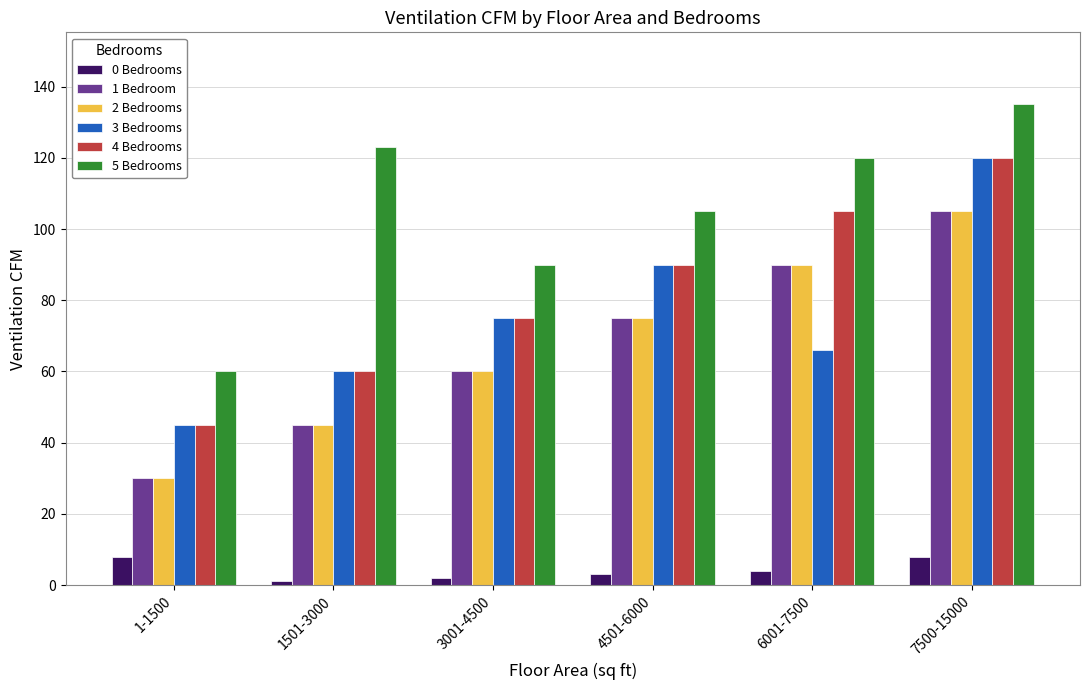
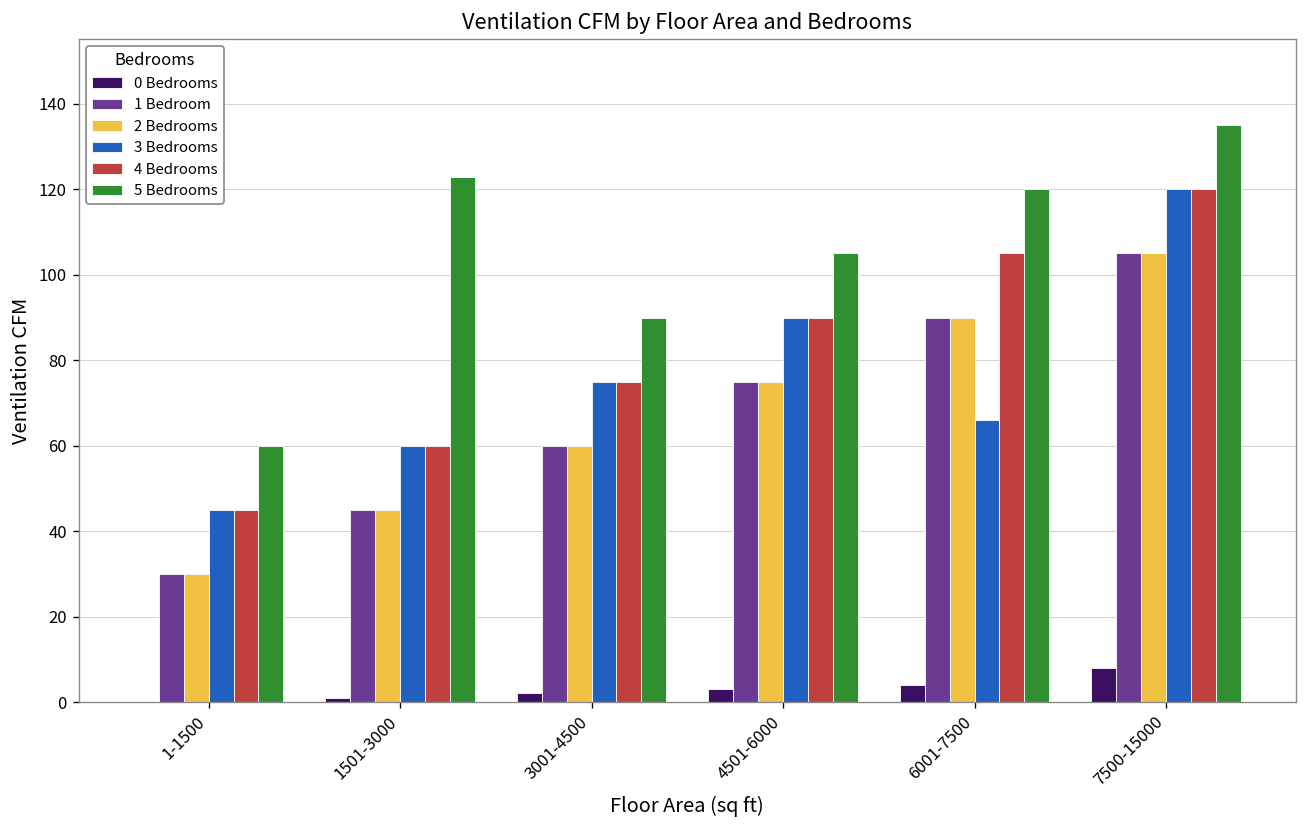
  {
    "0 Bedrooms": {
-     "1-1500": 8,
+     "1-1500": 0,
      "1501-3000": 1,
      "3001-4500": 2,
      "4501-6000": 3,
      "6001-7500": 4,
      "7500-15000": 8
    },
    "1 Bedroom": {
      "1-1500": 30,
      "1501-3000": 45,
      "3001-4500": 60,
      "4501-6000": 75,
      "6001-7500": 90,
      "7500-15000": 105
    },
    "2 Bedrooms": {
      "1-1500": 30,
      "1501-3000": 45,
      "3001-4500": 60,
      "4501-6000": 75,
      "6001-7500": 90,
      "7500-15000": 105
    },
    "3 Bedrooms": {
      "1-1500": 45,
      "1501-3000": 60,
      "3001-4500": 75,
      "4501-6000": 90,
      "6001-7500": 66,
      "7500-15000": 120
    },
    "4 Bedrooms": {
      "1-1500": 45,
      "1501-3000": 60,
      "3001-4500": 75,
      "4501-6000": 90,
      "6001-7500": 105,
      "7500-15000": 120
    },
    "5 Bedrooms": {
      "1-1500": 60,
      "1501-3000": 123,
      "3001-4500": 90,
      "4501-6000": 105,
      "6001-7500": 120,
      "7500-15000": 135
    }
  }
